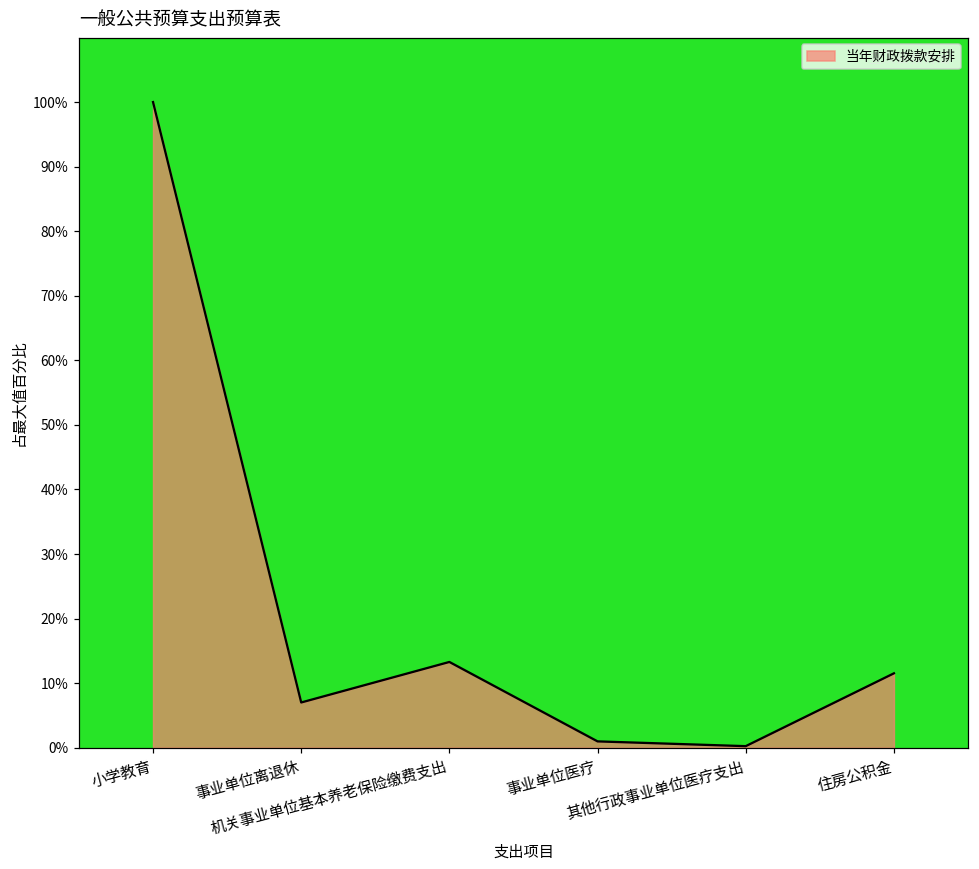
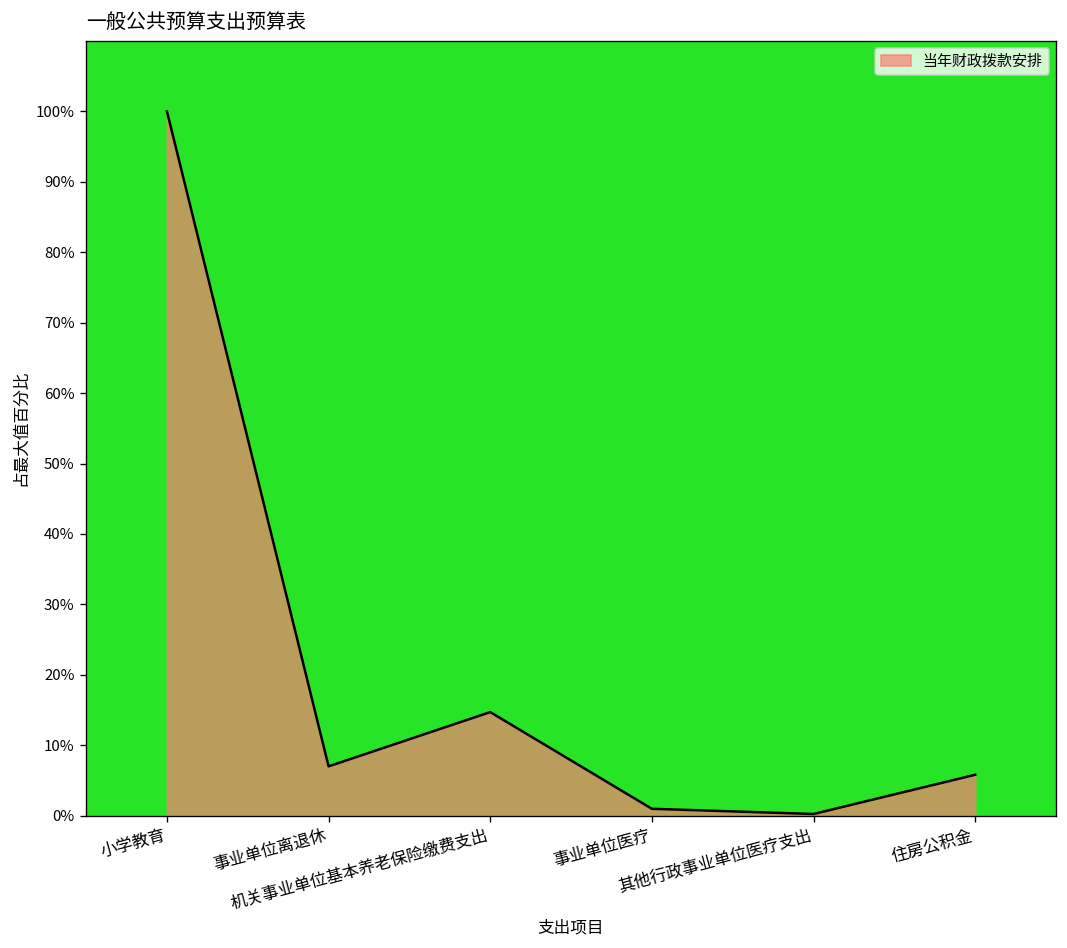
  {
    "小学教育": "100%",
    "事业单位离退休": "7%",
-   "机关事业单位基本养老保险缴费支出": "13%",
+   "机关事业单位基本养老保险缴费支出": "15%",
    "事业单位医疗": "1%",
    "其他行政事业单位医疗支出": "0%",
-   "住房公积金": "12%"
+   "住房公积金": "6%"
  }
